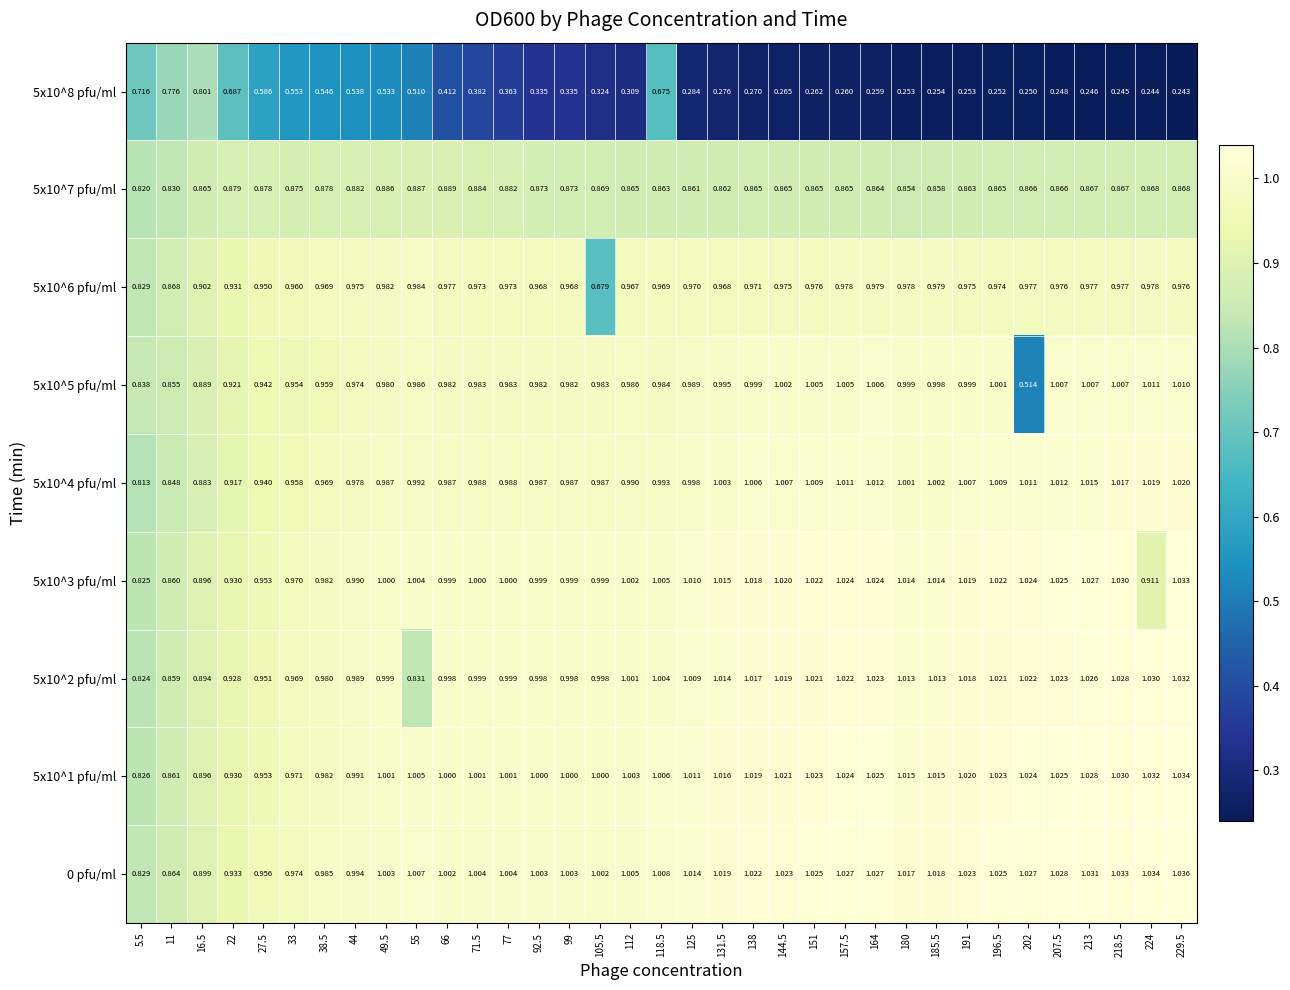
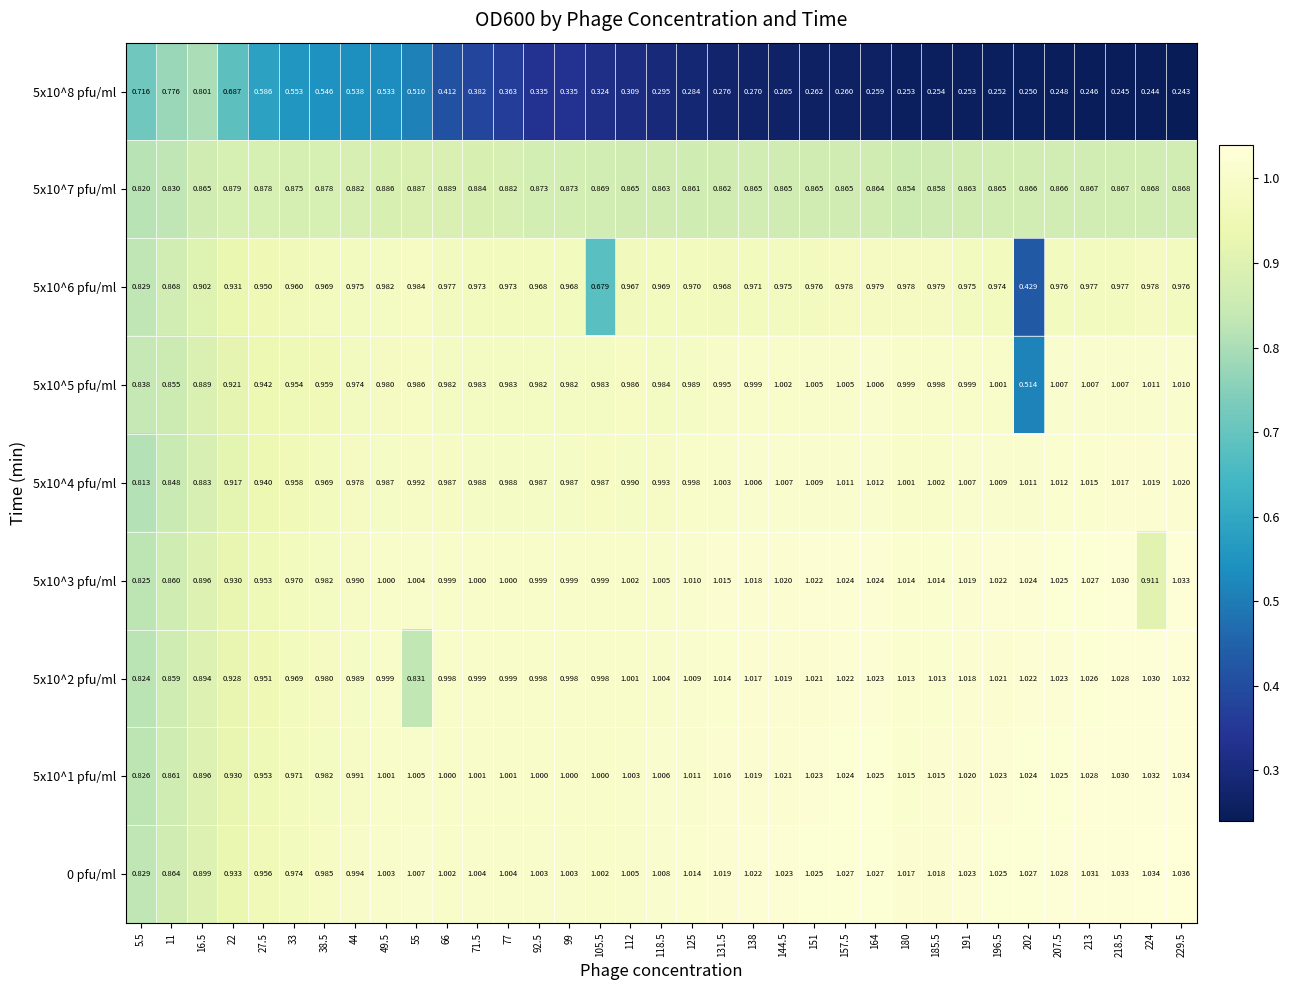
  {
    "5x10^8 pfu/ml": {
      "5.5": 0.716,
      "11": 0.776,
      "16.5": 0.801,
      "22": 0.687,
      "27.5": 0.586,
      "33": 0.553,
      "38.5": 0.546,
      "44": 0.538,
      "49.5": 0.533,
      "55": 0.510,
      "66": 0.412,
      "71.5": 0.382,
      "77": 0.363,
      "92.5": 0.335,
      "99": 0.335,
      "105.5": 0.324,
      "112": 0.309,
-     "118.5": 0.675,
+     "118.5": 0.295,
      "125": 0.284,
      "131.5": 0.276,
      "138": 0.270,
      "144.5": 0.265,
      "151": 0.262,
      "157.5": 0.260,
      "164": 0.259,
      "180": 0.253,
      "185.5": 0.254,
      "191": 0.253,
      "196.5": 0.252,
      "202": 0.250,
      "207.5": 0.248,
      "213": 0.246,
      "218.5": 0.245,
      "224": 0.244,
      "229.5": 0.243
    },
    "5x10^6 pfu/ml": {
      "5.5": 0.829,
      "11": 0.868,
      "16.5": 0.902,
      "22": 0.931,
      "27.5": 0.950,
      "33": 0.960,
      "38.5": 0.969,
      "44": 0.975,
      "49.5": 0.982,
      "55": 0.984,
      "66": 0.977,
      "71.5": 0.973,
      "77": 0.973,
      "92.5": 0.968,
      "99": 0.968,
      "105.5": 0.679,
      "112": 0.967,
      "118.5": 0.969,
      "125": 0.970,
      "131.5": 0.968,
      "138": 0.971,
      "144.5": 0.975,
      "151": 0.976,
      "157.5": 0.978,
      "164": 0.979,
      "180": 0.978,
      "185.5": 0.979,
      "191": 0.975,
      "196.5": 0.974,
-     "202": 0.977,
+     "202": 0.429,
      "207.5": 0.976,
      "213": 0.977,
      "218.5": 0.977,
      "224": 0.978,
      "229.5": 0.976
    }
  }
